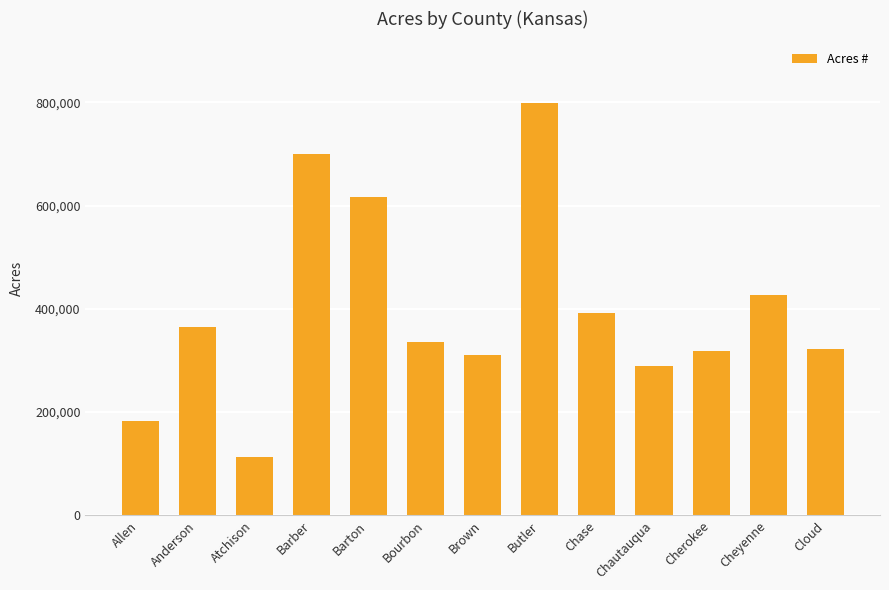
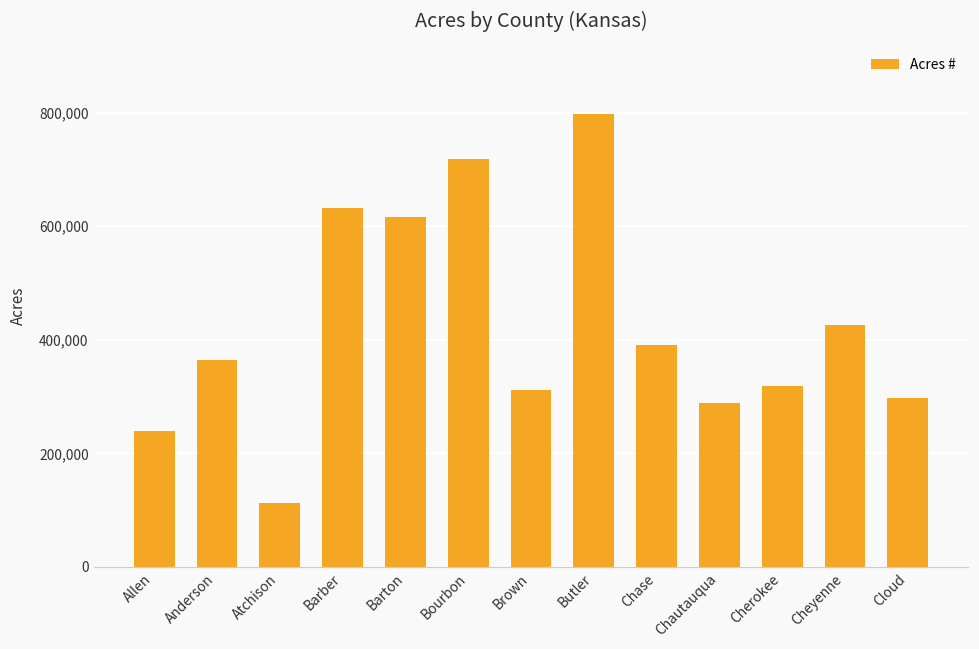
  {
-   "Allen": "180,000",
+   "Allen": "240,000",
    "Anderson": "360,000",
    "Atchison": "110,000",
-   "Barber": "700,000",
+   "Barber": "630,000",
    "Barton": "620,000",
-   "Bourbon": "340,000",
+   "Bourbon": "720,000",
    "Brown": "310,000",
    "Butler": "800,000",
    "Chase": "390,000",
    "Chautauqua": "290,000",
    "Cherokee": "320,000",
    "Cheyenne": "430,000",
-   "Cloud": "320,000"
+   "Cloud": "300,000"
  }
